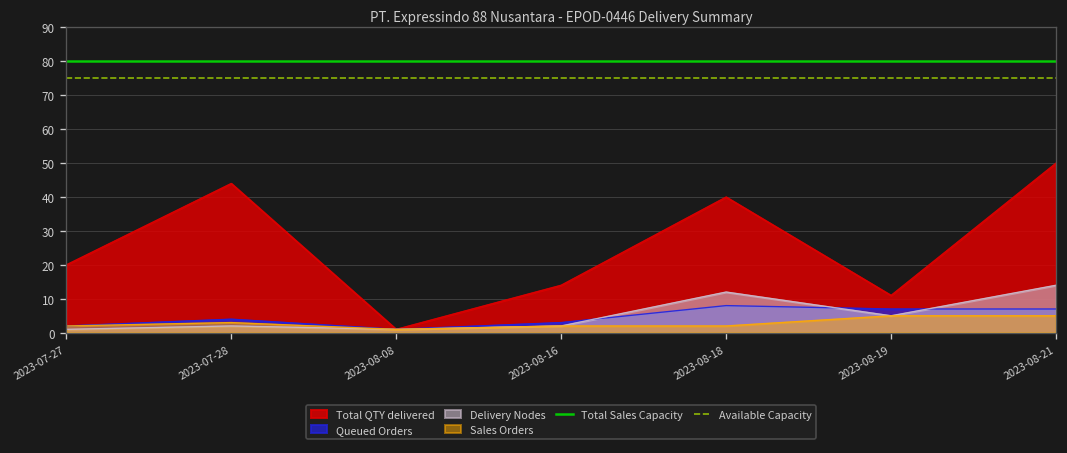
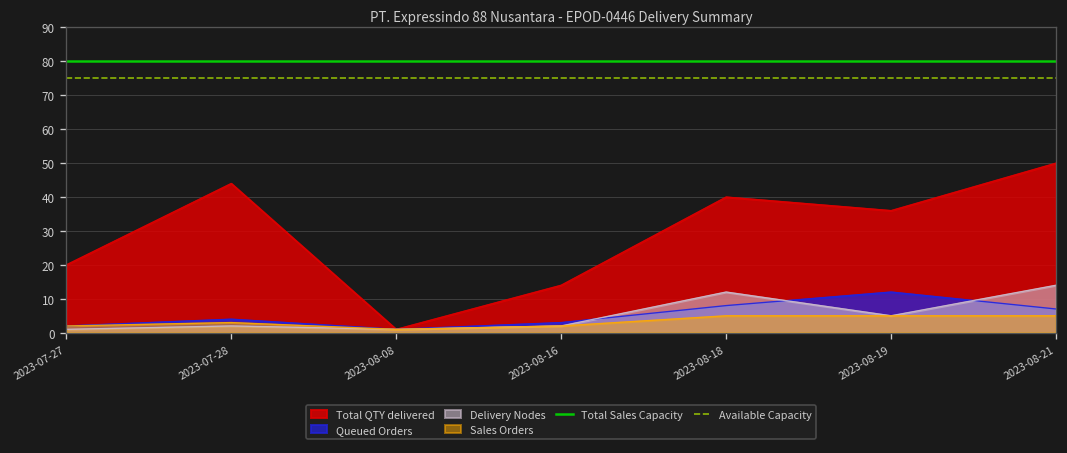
  {
    "Total QTY delivered": {
      "2023-07-27": 20,
      "2023-07-28": 44,
      "2023-08-16": 14,
      "2023-08-18": 40,
-     "2023-08-19": 11,
+     "2023-08-19": 36,
      "2023-08-21": 50
    },
    "Queued Orders": {
      "2023-07-28": 4,
      "2023-08-16": 3,
      "2023-08-18": 8,
-     "2023-08-19": 7,
+     "2023-08-19": 12,
      "2023-08-21": 7
    },
    "Delivery Nodes": {
      "2023-07-27": 1,
      "2023-07-28": 2,
      "2023-08-18": 12,
      "2023-08-21": 14
    },
    "Sales Orders": {
      "2023-07-28": 3,
-     "2023-08-18": 2,
+     "2023-08-18": 5,
      "2023-08-21": 5
    },
    "Total Sales Capacity": {
      "2023-07-27": 80,
      "2023-07-28": 80,
      "2023-08-08": 80,
      "2023-08-16": 80,
      "2023-08-18": 80,
      "2023-08-19": 80,
      "2023-08-21": 80
    },
    "Available Capacity": {
      "2023-07-27": 75,
      "2023-07-28": 75,
      "2023-08-08": 75,
      "2023-08-16": 75,
      "2023-08-18": 75,
      "2023-08-19": 75,
      "2023-08-21": 75
    }
  }
